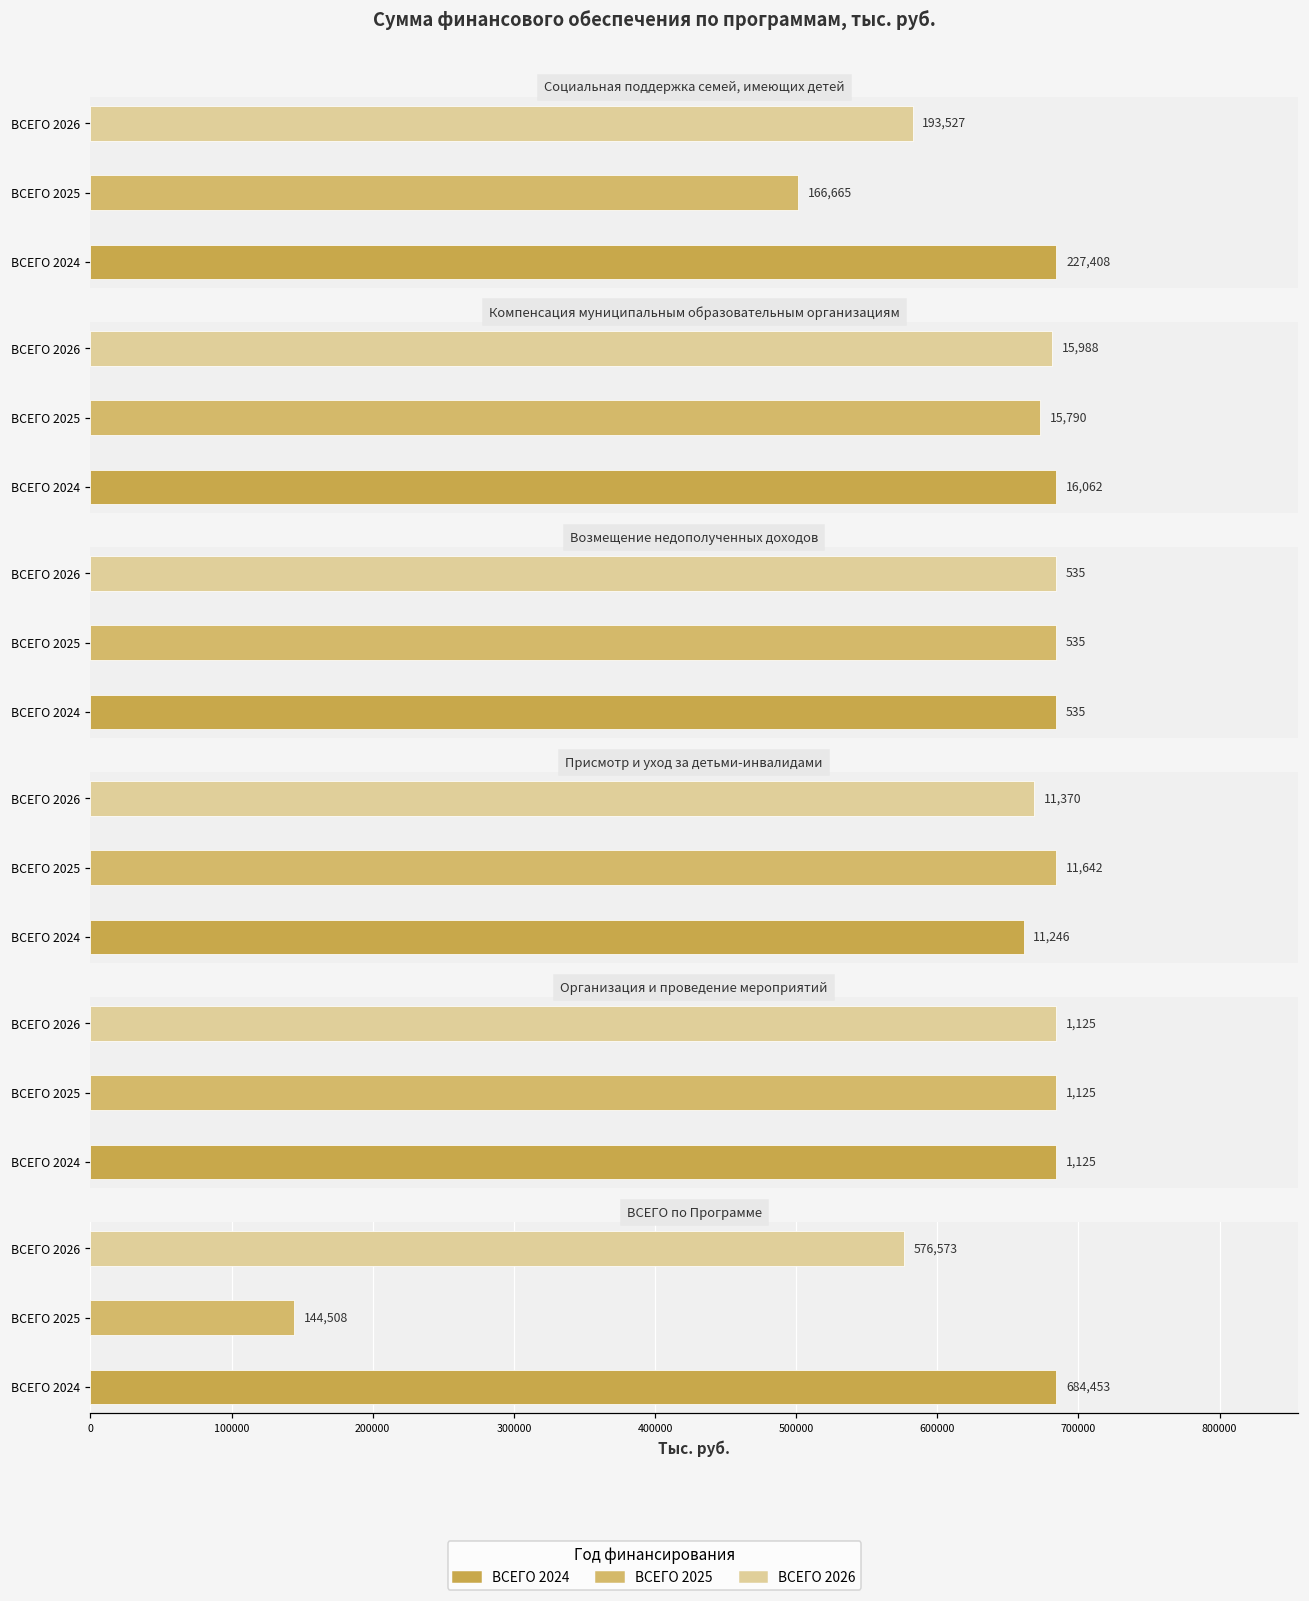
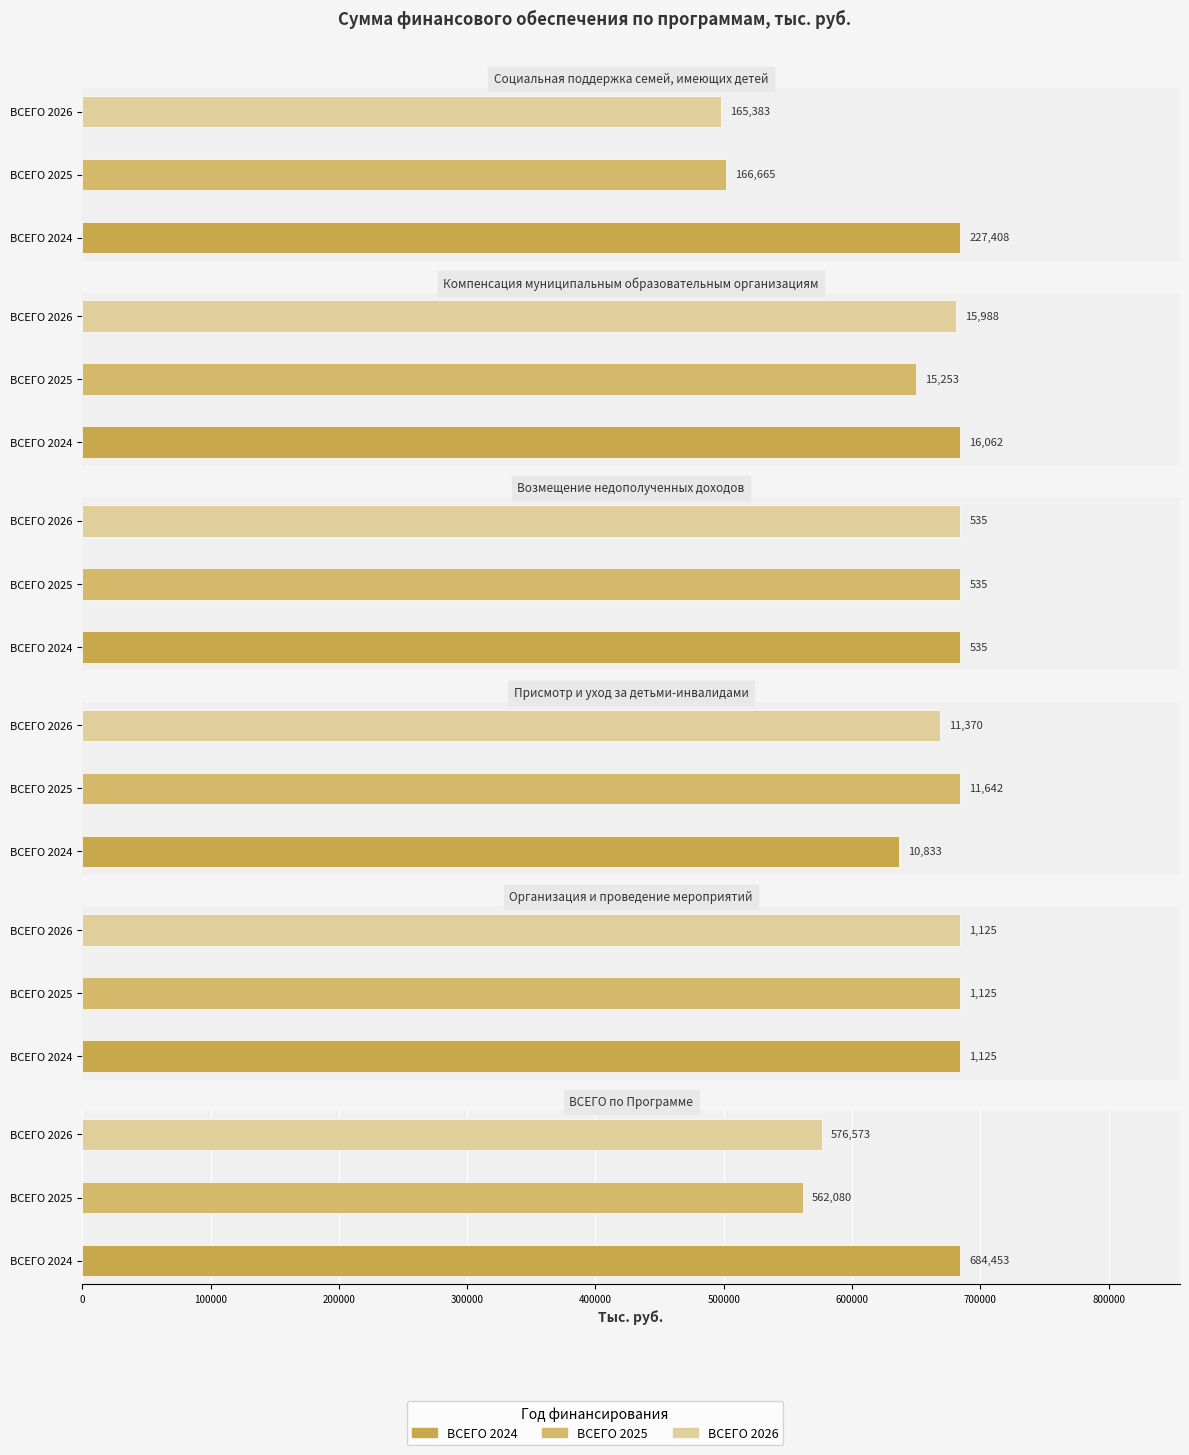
  {
    "Социальная поддержка семей, имеющих детей": {
-     "ВСЕГО 2026": "193,527",
+     "ВСЕГО 2026": "165,383",
      "ВСЕГО 2025": "166,665",
      "ВСЕГО 2024": "227,408"
    },
    "Компенсация муниципальным образовательным организациям": {
      "ВСЕГО 2026": "15,988",
-     "ВСЕГО 2025": "15,790",
+     "ВСЕГО 2025": "15,253",
      "ВСЕГО 2024": "16,062"
    },
    "Возмещение недополученных доходов": {
      "ВСЕГО 2026": "535",
      "ВСЕГО 2025": "535",
      "ВСЕГО 2024": "535"
    },
    "Присмотр и уход за детьми-инвалидами": {
      "ВСЕГО 2026": "11,370",
      "ВСЕГО 2025": "11,642",
-     "ВСЕГО 2024": "11,246"
+     "ВСЕГО 2024": "10,833"
    },
    "Организация и проведение мероприятий": {
      "ВСЕГО 2026": "1,125",
      "ВСЕГО 2025": "1,125",
      "ВСЕГО 2024": "1,125"
    },
    "ВСЕГО по Программе": {
      "ВСЕГО 2026": "576,573",
-     "ВСЕГО 2025": "144,508",
+     "ВСЕГО 2025": "562,080",
      "ВСЕГО 2024": "684,453"
    }
  }
